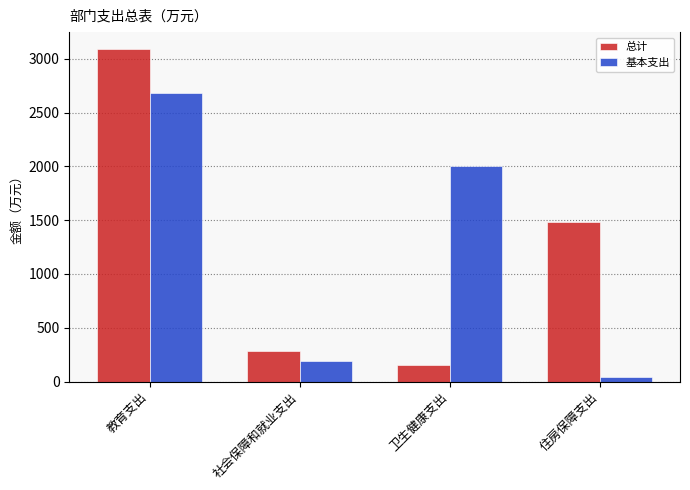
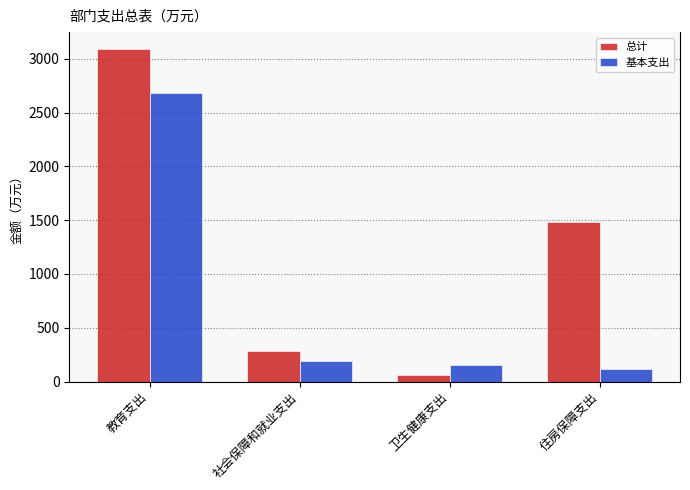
  {
    "总计": {
      "教育支出": 3090,
      "社会保障和就业支出": 280,
-     "卫生健康支出": 160,
+     "卫生健康支出": 60,
      "住房保障支出": 1480
    },
    "基本支出": {
      "教育支出": 2690,
      "社会保障和就业支出": 190,
-     "卫生健康支出": 2010,
-     "住房保障支出": 40
+     "卫生健康支出": 160,
+     "住房保障支出": 110
    }
  }
